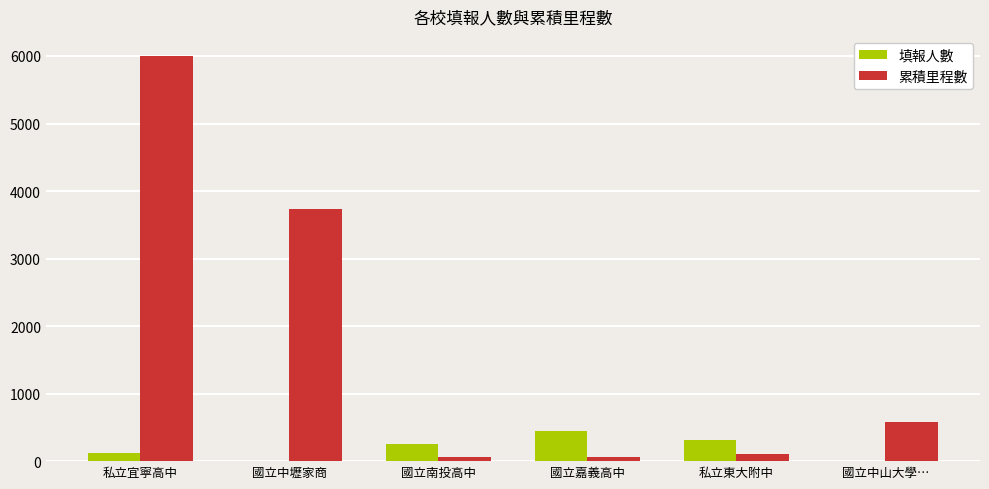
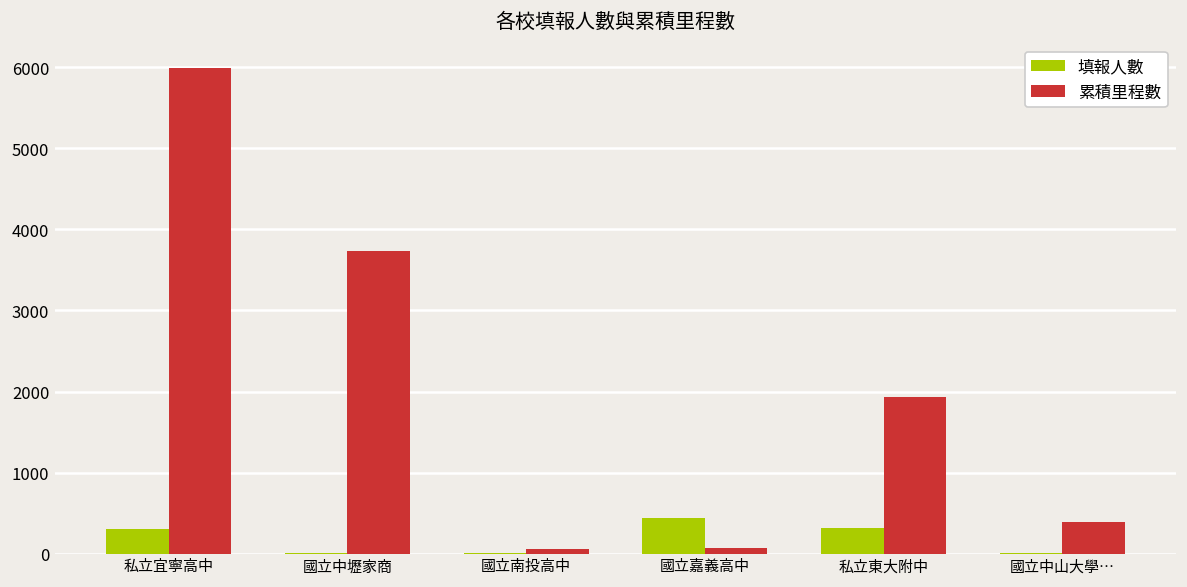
  {
    "填報人數": {
-     "私立宜寧高中": 100,
-     "國立南投高中": 300,
+     "私立宜寧高中": 300,
+     "國立南投高中": 0,
      "國立嘉義高中": 400,
      "私立東大附中": 300
    },
    "累積里程數": {
      "私立宜寧高中": 6000,
      "國立中壢家商": 3700,
      "國立南投高中": 100,
      "國立嘉義高中": 100,
-     "私立東大附中": 100,
-     "國立中山大學…": 600
+     "私立東大附中": 1900,
+     "國立中山大學…": 400
    }
  }
